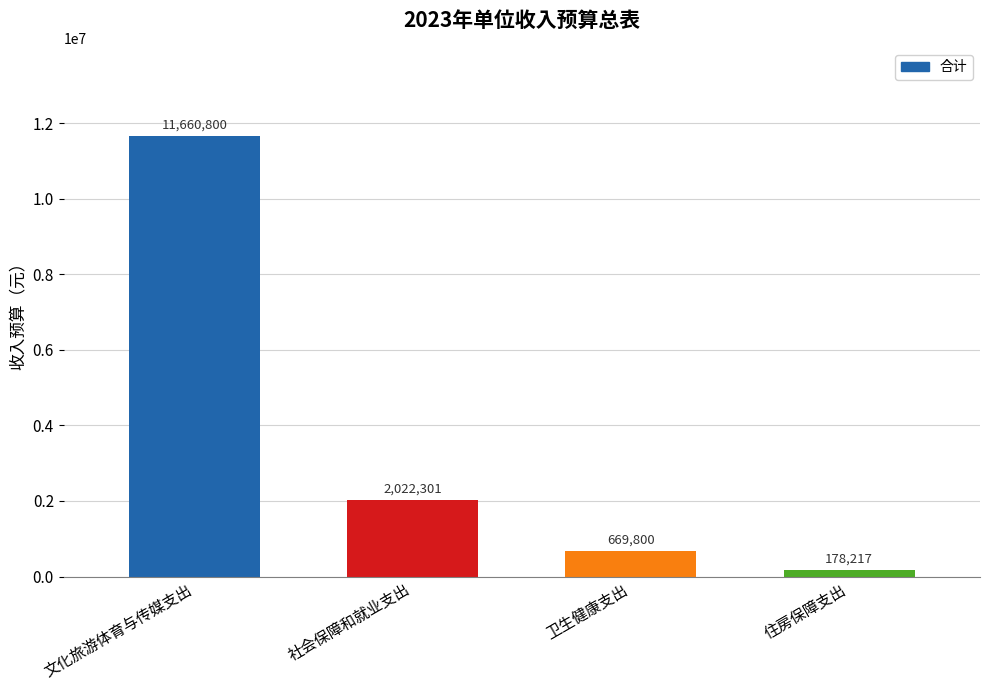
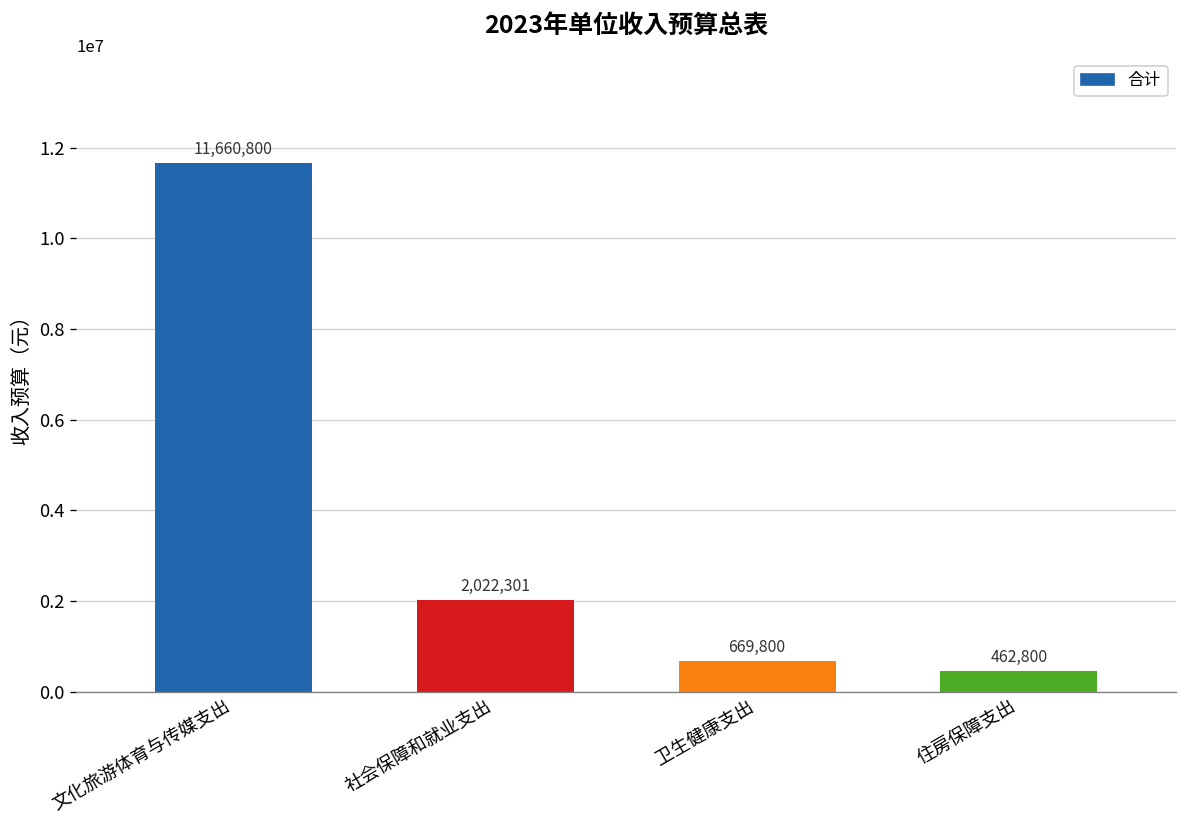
  {
    "文化旅游体育与传媒支出": "11,660,800",
    "社会保障和就业支出": "2,022,301",
    "卫生健康支出": "669,800",
-   "住房保障支出": "178,217"
+   "住房保障支出": "462,800"
  }
